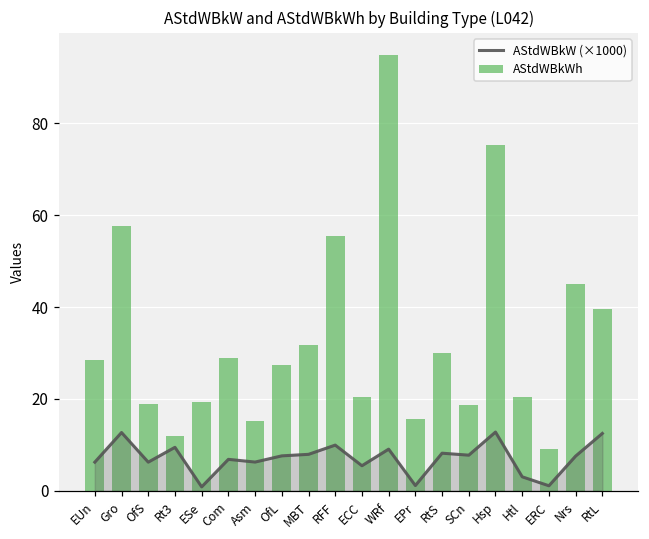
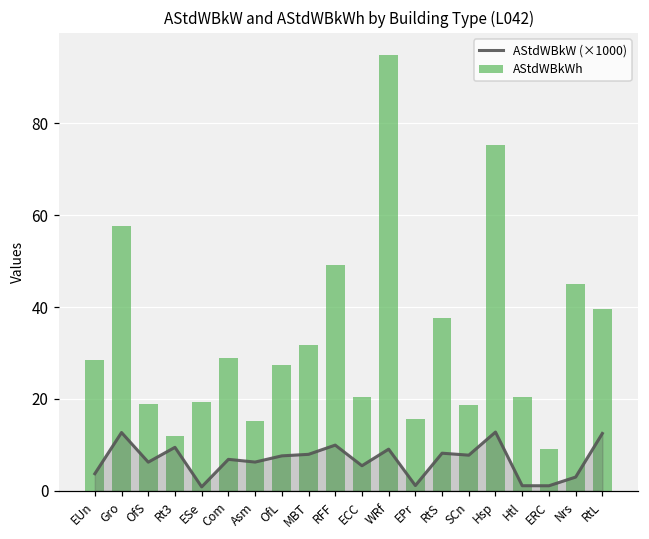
  {
    "AStdWBkW (×1000)": {
-     "EUn": 6,
+     "EUn": 4,
      "Gro": 13,
      "OfS": 6,
      "Rt3": 9,
      "ESe": 1,
      "Com": 7,
      "Asm": 6,
      "OfL": 8,
      "MBT": 8,
      "RFF": 10,
      "ECC": 5,
      "WRf": 9,
      "EPr": 1,
      "RtS": 8,
      "SCn": 8,
      "Hsp": 13,
-     "Htl": 3,
+     "Htl": 1,
      "ERC": 1,
-     "Nrs": 8,
+     "Nrs": 3,
      "RtL": 13
    },
    "AStdWBkWh": {
      "EUn": 29,
      "Gro": 58,
      "OfS": 19,
      "Rt3": 12,
      "ESe": 19,
      "Com": 29,
      "Asm": 15,
      "OfL": 27,
      "MBT": 32,
-     "RFF": 55,
+     "RFF": 49,
      "ECC": 20,
      "WRf": 95,
      "EPr": 16,
-     "RtS": 30,
+     "RtS": 38,
      "SCn": 19,
      "Hsp": 75,
      "Htl": 20,
      "ERC": 9,
      "Nrs": 45,
      "RtL": 40
    }
  }
